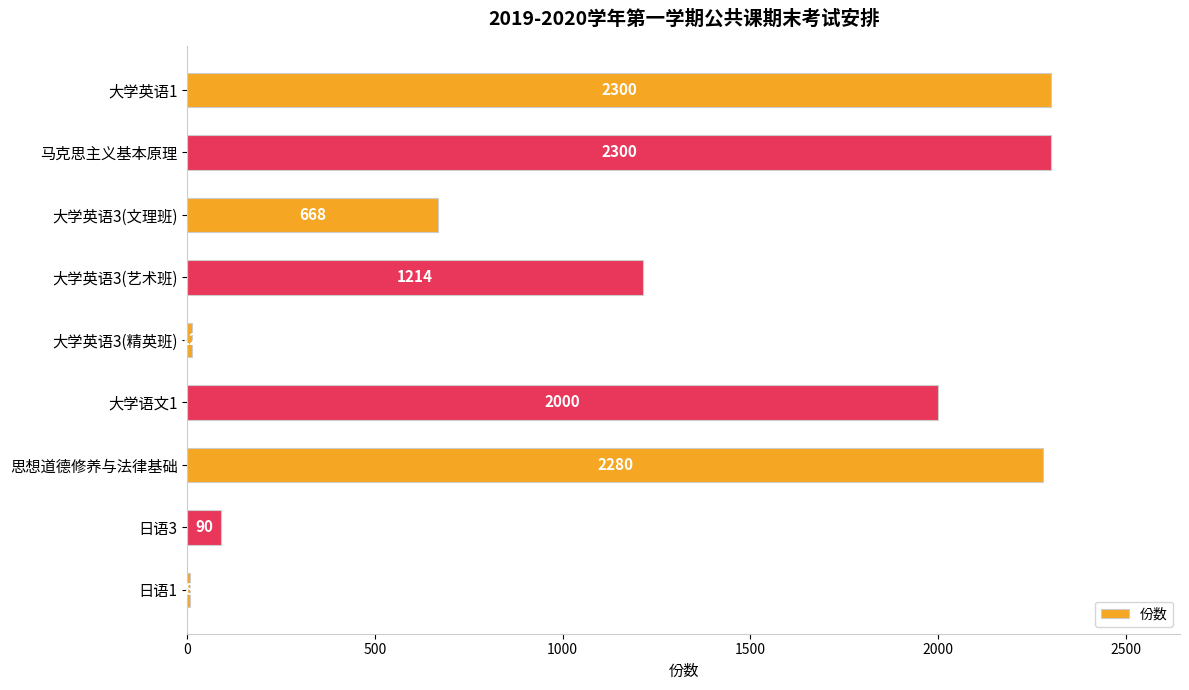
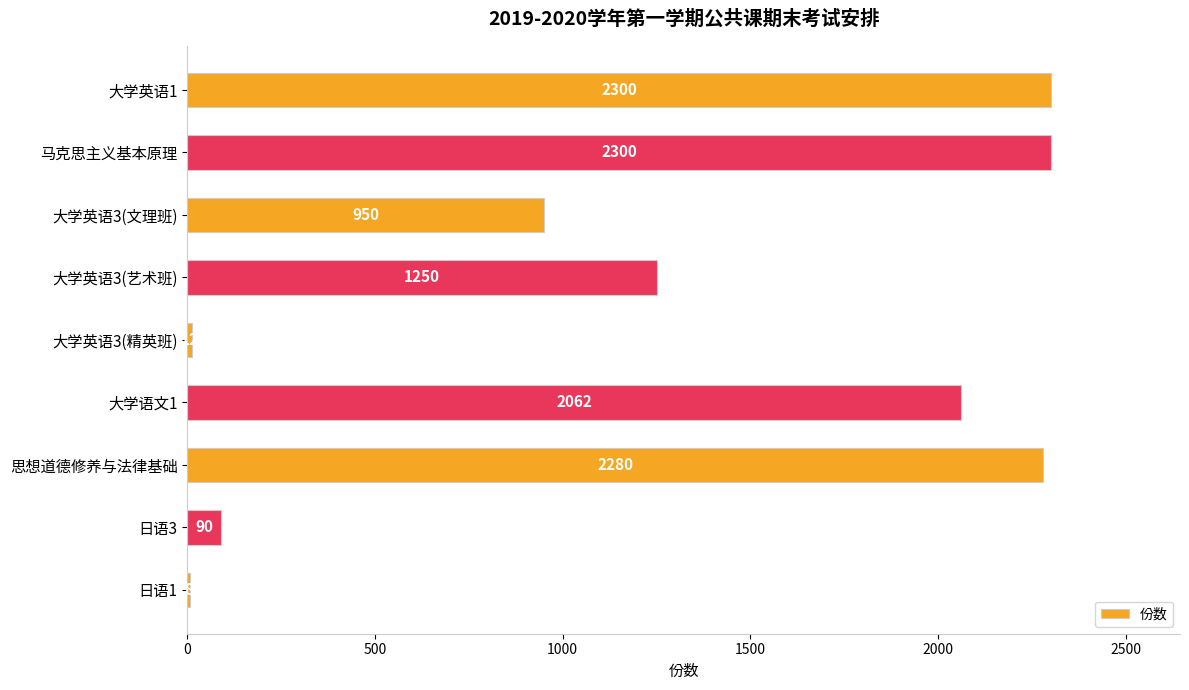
  {
    "大学英语1": 2300,
    "马克思主义基本原理": 2300,
-   "大学英语3(文理班)": 668,
-   "大学英语3(艺术班)": 1214,
-   "大学语文1": 2000,
+   "大学英语3(文理班)": 950,
+   "大学英语3(艺术班)": 1250,
+   "大学语文1": 2062,
    "思想道德修养与法律基础": 2280,
    "日语3": 90
  }
